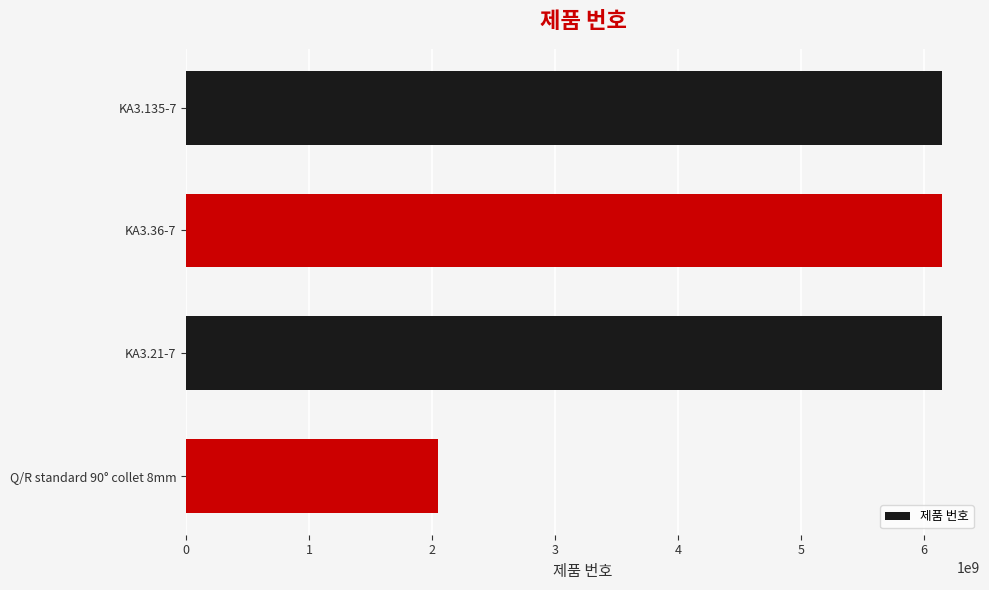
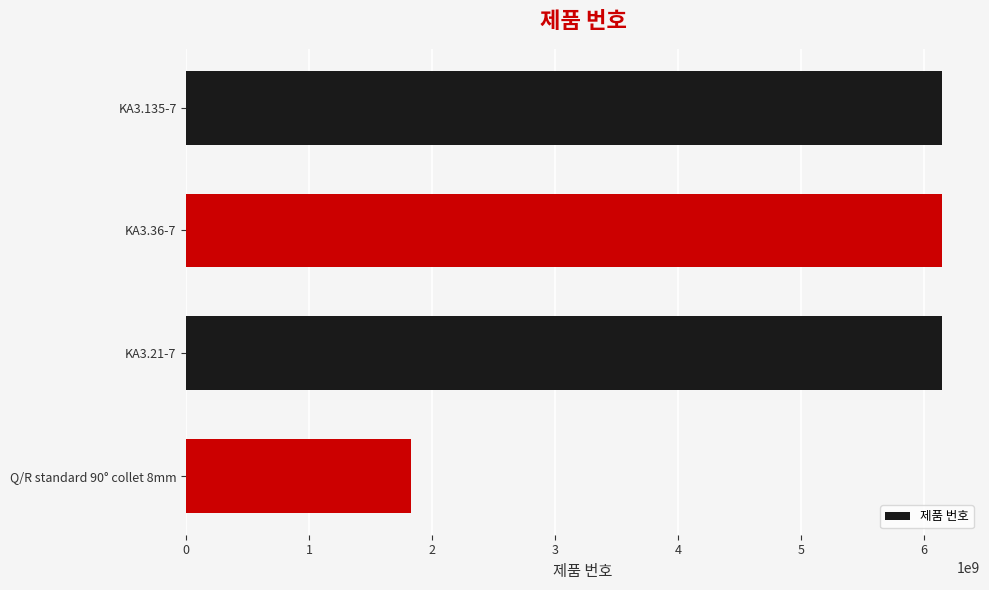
  {
    "KA3.135-7": 6150000000,
    "KA3.36-7": 6150000000,
    "KA3.21-7": 6150000000,
-   "Q/R standard 90° collet 8mm": 2050000000
+   "Q/R standard 90° collet 8mm": 1830000000
  }
